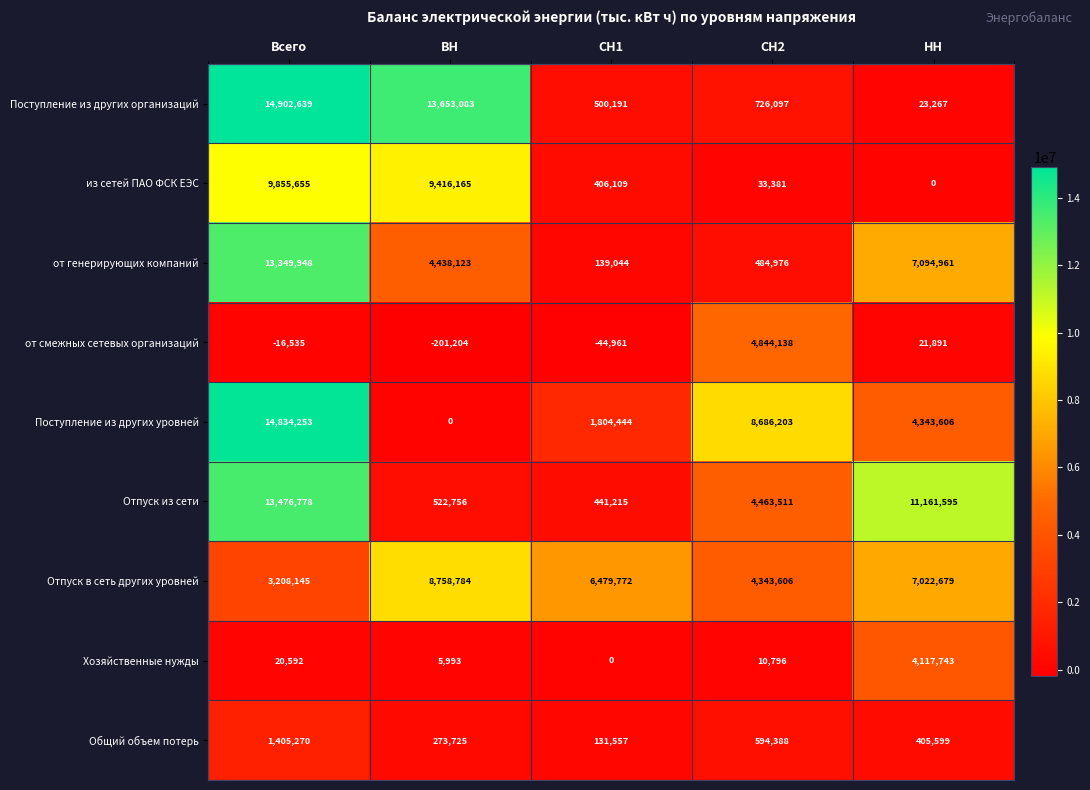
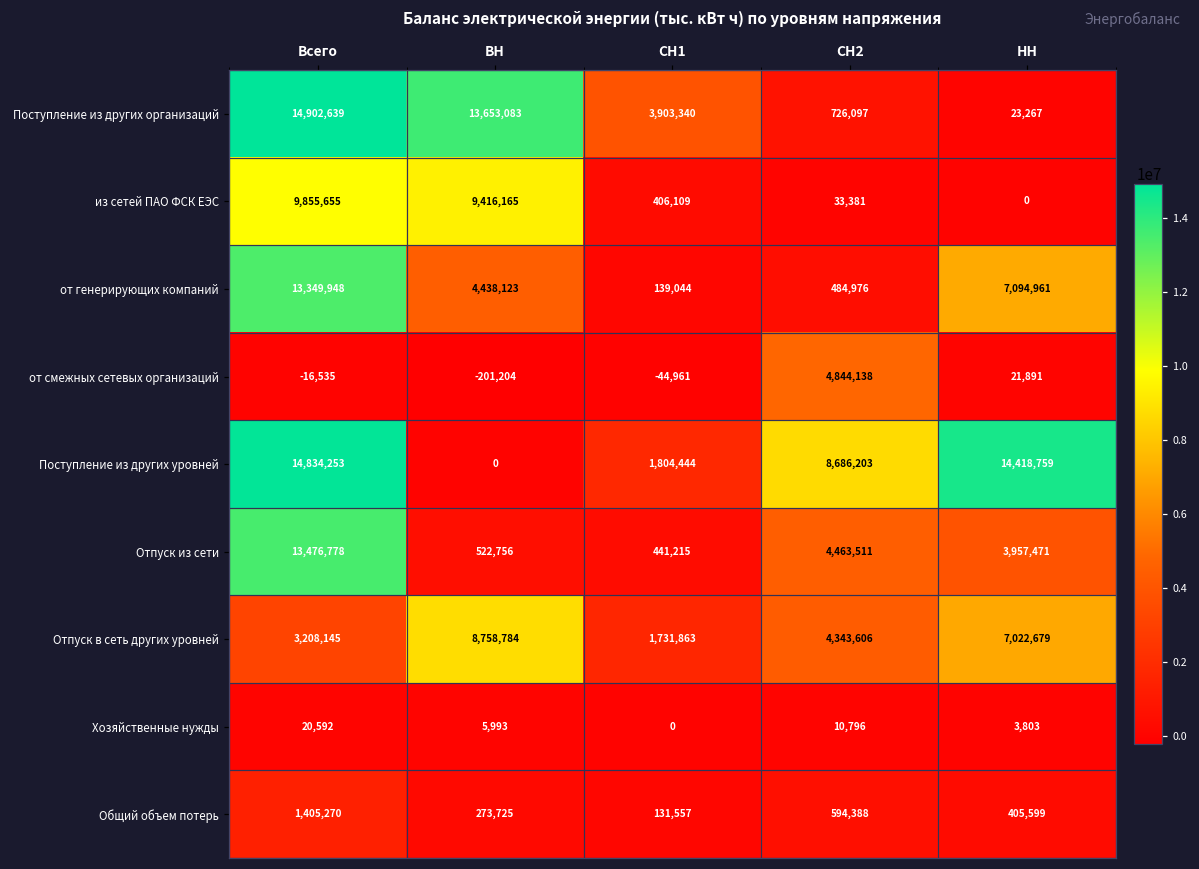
  {
    "Поступление из других организаций": {
      "Всего": "14,902,639",
      "ВН": "13,653,083",
-     "СН1": "500,191",
+     "СН1": "3,903,340",
      "СН2": "726,097",
      "НН": "23,267"
    },
    "из сетей ПАО ФСК ЕЭС": {
      "Всего": "9,855,655",
      "ВН": "9,416,165",
      "СН1": "406,109",
      "СН2": "33,381",
      "НН": "0"
    },
    "от генерирующих компаний": {
      "Всего": "13,349,948",
      "ВН": "4,438,123",
      "СН1": "139,044",
      "СН2": "484,976",
      "НН": "7,094,961"
    },
    "от смежных сетевых организаций": {
      "Всего": "-16,535",
      "ВН": "-201,204",
      "СН1": "-44,961",
      "СН2": "4,844,138",
      "НН": "21,891"
    },
    "Поступление из других уровней": {
      "Всего": "14,834,253",
      "ВН": "0",
      "СН1": "1,804,444",
      "СН2": "8,686,203",
-     "НН": "4,343,606"
+     "НН": "14,418,759"
    },
    "Отпуск из сети": {
      "Всего": "13,476,778",
      "ВН": "522,756",
      "СН1": "441,215",
      "СН2": "4,463,511",
-     "НН": "11,161,595"
+     "НН": "3,957,471"
    },
    "Отпуск в сеть других уровней": {
      "Всего": "3,208,145",
      "ВН": "8,758,784",
-     "СН1": "6,479,772",
+     "СН1": "1,731,863",
      "СН2": "4,343,606",
      "НН": "7,022,679"
    },
    "Хозяйственные нужды": {
      "Всего": "20,592",
      "ВН": "5,993",
      "СН1": "0",
      "СН2": "10,796",
-     "НН": "4,117,743"
+     "НН": "3,803"
    },
    "Общий объем потерь": {
      "Всего": "1,405,270",
      "ВН": "273,725",
      "СН1": "131,557",
      "СН2": "594,388",
      "НН": "405,599"
    }
  }
